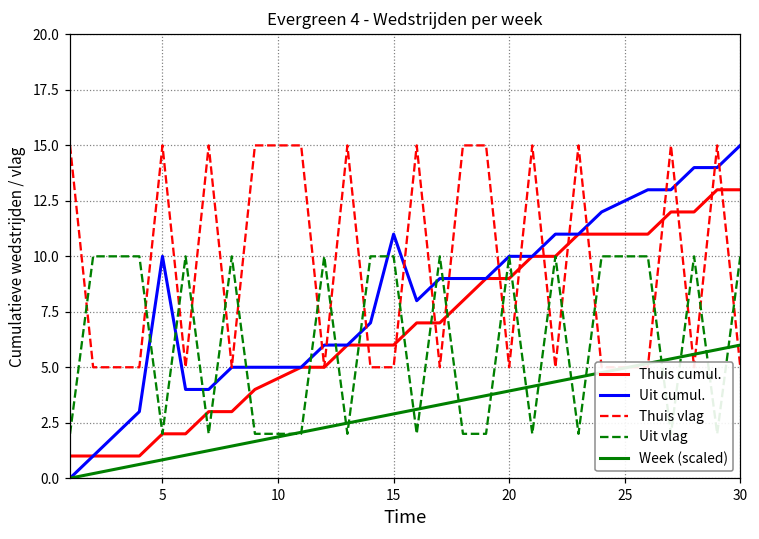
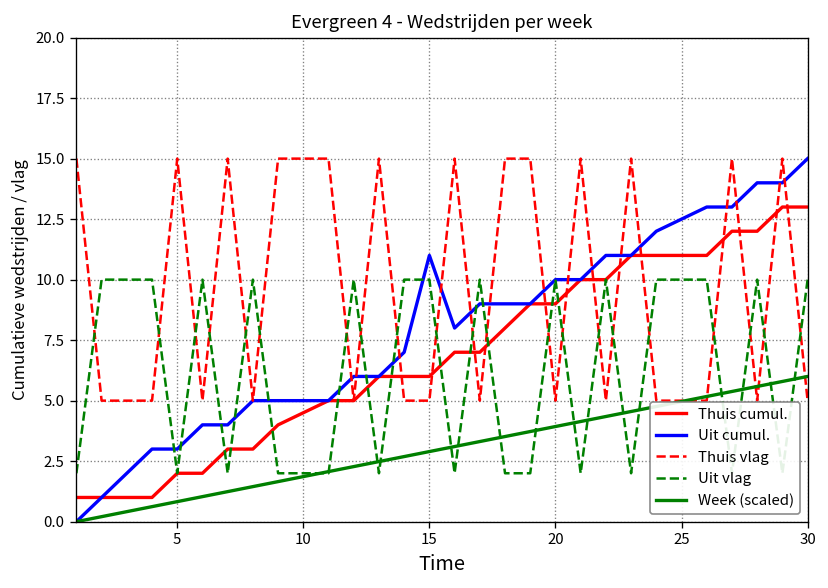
  {
    "Uit cumul.": {
-     "5": 10,
+     "5": 3,
      "15": 11,
      "30": 15
    }
  }
